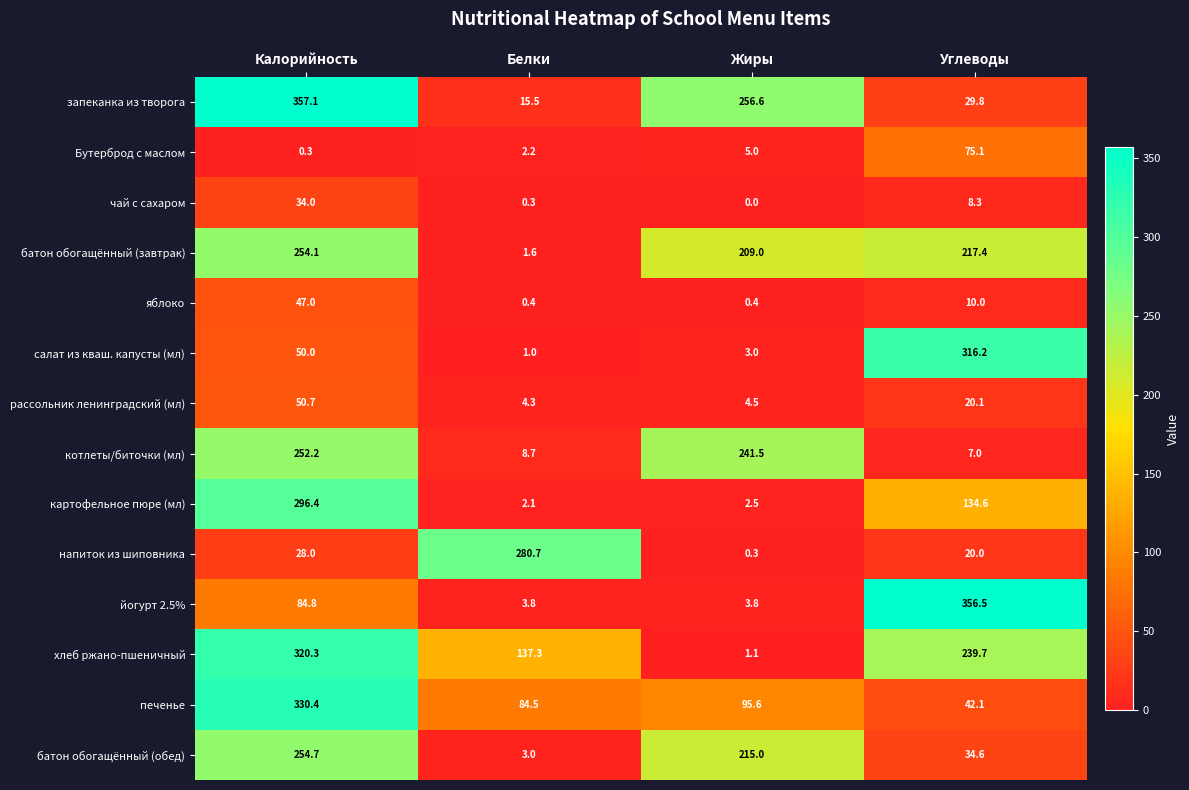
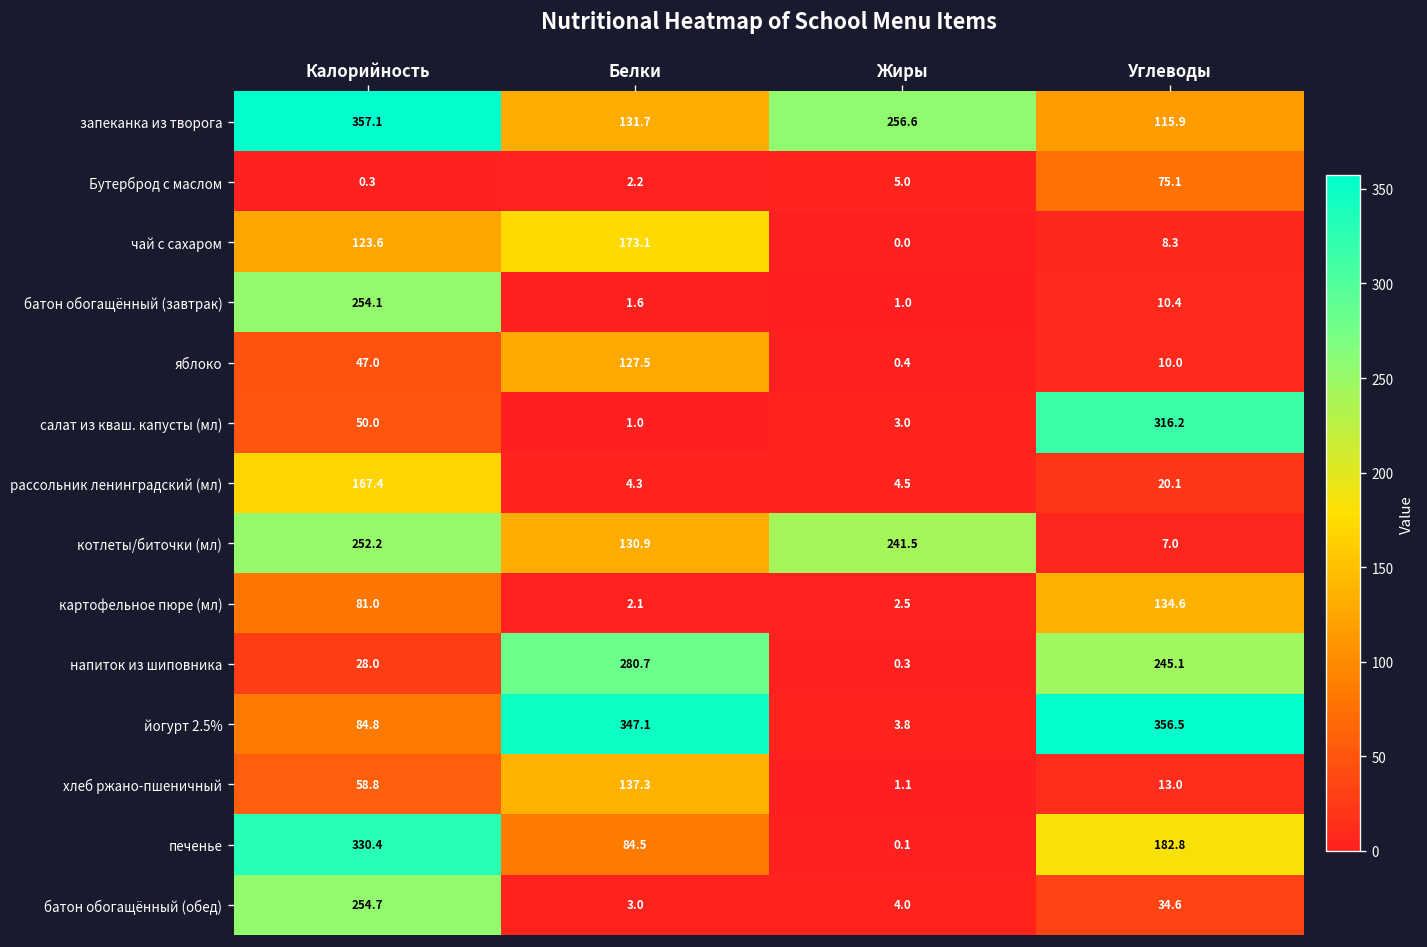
  {
    "запеканка из творога": {
      "Калорийность": 357.1,
-     "Белки": 15.5,
+     "Белки": 131.7,
      "Жиры": 256.6,
-     "Углеводы": 29.8
+     "Углеводы": 115.9
    },
    "Бутерброд с маслом": {
      "Калорийность": 0.3,
      "Белки": 2.2,
      "Жиры": 5.0,
      "Углеводы": 75.1
    },
    "чай с сахаром": {
-     "Калорийность": 34.0,
-     "Белки": 0.3,
+     "Калорийность": 123.6,
+     "Белки": 173.1,
      "Жиры": 0.0,
      "Углеводы": 8.3
    },
    "батон обогащённый (завтрак)": {
      "Калорийность": 254.1,
      "Белки": 1.6,
-     "Жиры": 209.0,
-     "Углеводы": 217.4
+     "Жиры": 1.0,
+     "Углеводы": 10.4
    },
    "яблоко": {
      "Калорийность": 47.0,
-     "Белки": 0.4,
+     "Белки": 127.5,
      "Жиры": 0.4,
      "Углеводы": 10.0
    },
    "салат из кваш. капусты (мл)": {
      "Калорийность": 50.0,
      "Белки": 1.0,
      "Жиры": 3.0,
      "Углеводы": 316.2
    },
    "рассольник ленинградский (мл)": {
-     "Калорийность": 50.7,
+     "Калорийность": 167.4,
      "Белки": 4.3,
      "Жиры": 4.5,
      "Углеводы": 20.1
    },
    "котлеты/биточки (мл)": {
      "Калорийность": 252.2,
-     "Белки": 8.7,
+     "Белки": 130.9,
      "Жиры": 241.5,
      "Углеводы": 7.0
    },
    "картофельное пюре (мл)": {
-     "Калорийность": 296.4,
+     "Калорийность": 81.0,
      "Белки": 2.1,
      "Жиры": 2.5,
      "Углеводы": 134.6
    },
    "напиток из шиповника": {
      "Калорийность": 28.0,
      "Белки": 280.7,
      "Жиры": 0.3,
-     "Углеводы": 20.0
+     "Углеводы": 245.1
    },
    "йогурт 2.5%": {
      "Калорийность": 84.8,
-     "Белки": 3.8,
+     "Белки": 347.1,
      "Жиры": 3.8,
      "Углеводы": 356.5
    },
    "хлеб ржано-пшеничный": {
-     "Калорийность": 320.3,
+     "Калорийность": 58.8,
      "Белки": 137.3,
      "Жиры": 1.1,
-     "Углеводы": 239.7
+     "Углеводы": 13.0
    },
    "печенье": {
      "Калорийность": 330.4,
      "Белки": 84.5,
-     "Жиры": 95.6,
-     "Углеводы": 42.1
+     "Жиры": 0.1,
+     "Углеводы": 182.8
    },
    "батон обогащённый (обед)": {
      "Калорийность": 254.7,
      "Белки": 3.0,
-     "Жиры": 215.0,
+     "Жиры": 4.0,
      "Углеводы": 34.6
    }
  }
